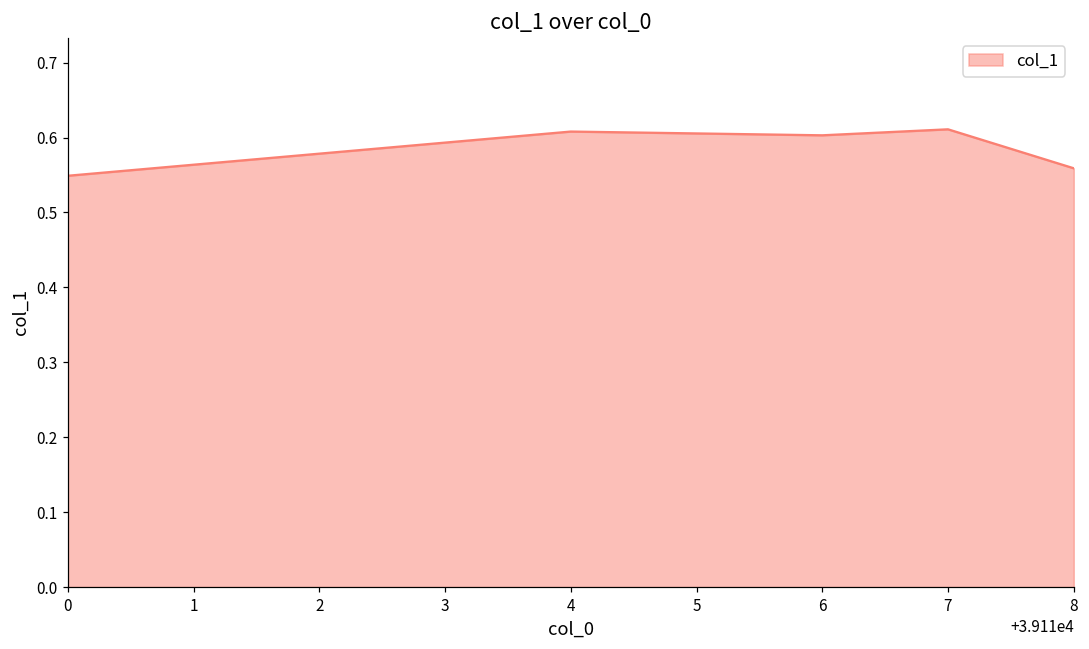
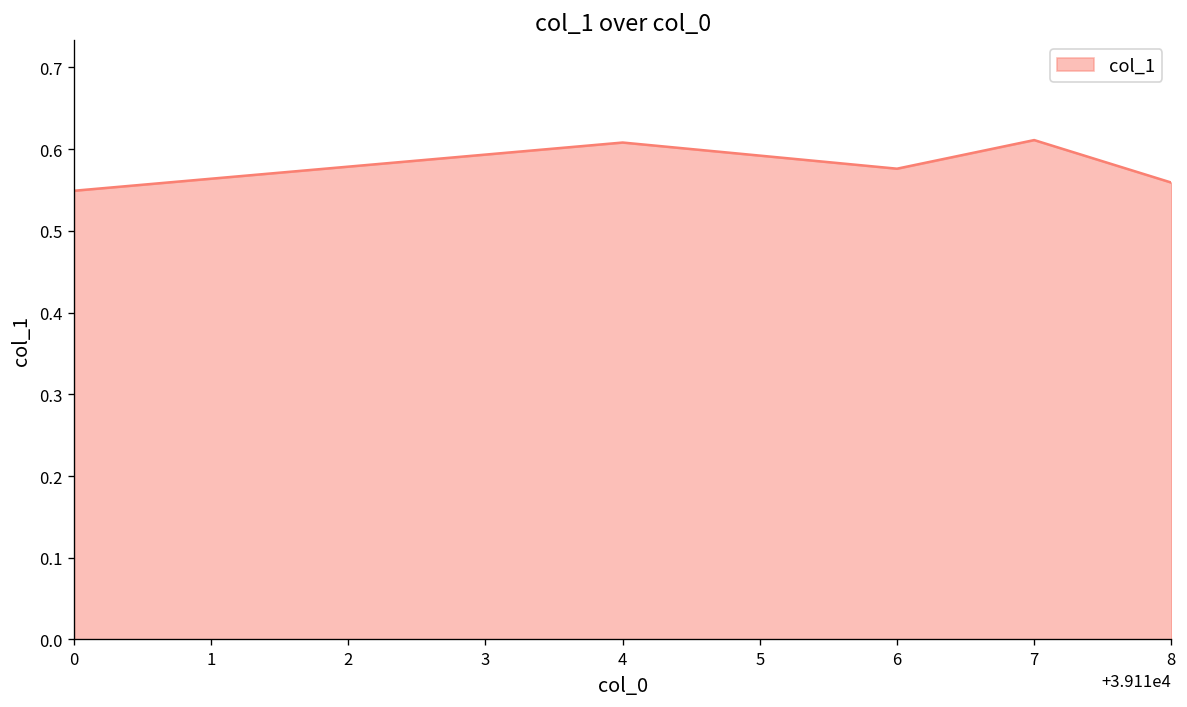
  {
    "0": 0.55,
    "4": 0.61,
-   "6": 0.60,
+   "6": 0.58,
    "7": 0.61,
    "8": 0.56
  }
